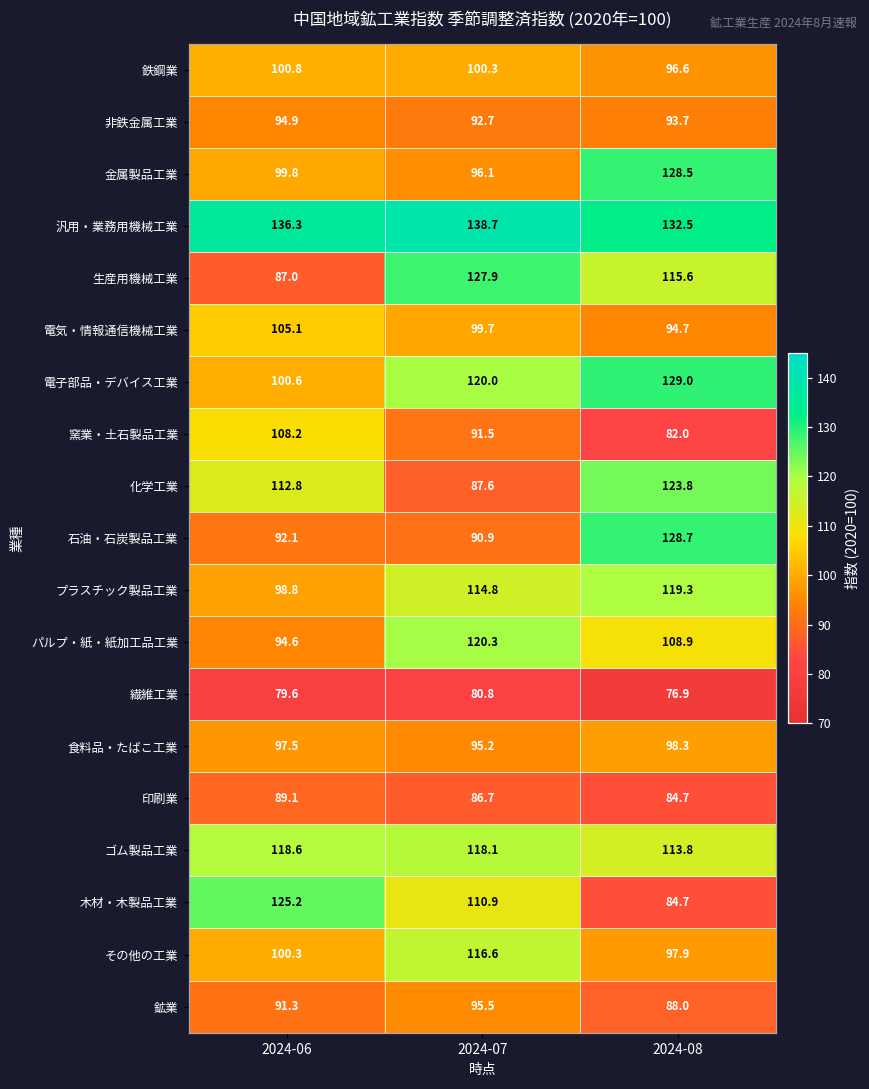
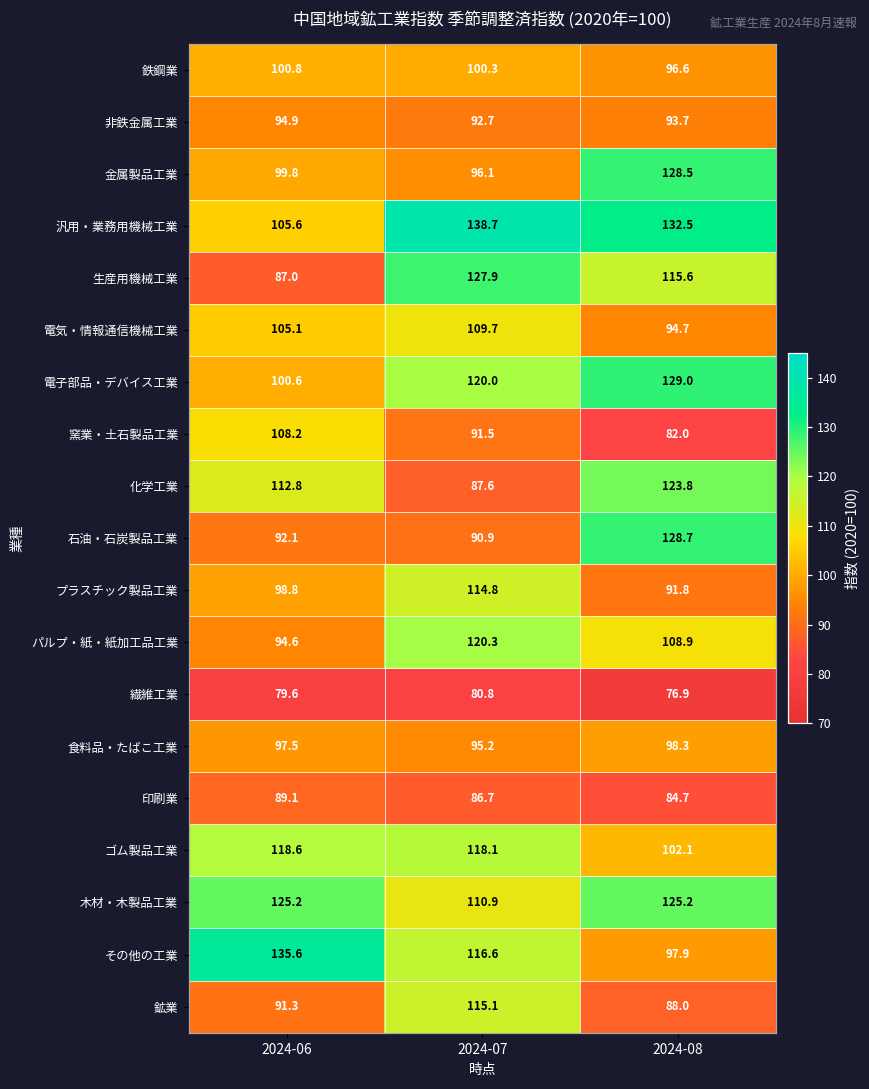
  {
    "鉄鋼業": {
      "2024-06": 100.8,
      "2024-07": 100.3,
      "2024-08": 96.6
    },
    "非鉄金属工業": {
      "2024-06": 94.9,
      "2024-07": 92.7,
      "2024-08": 93.7
    },
    "金属製品工業": {
      "2024-06": 99.8,
      "2024-07": 96.1,
      "2024-08": 128.5
    },
    "汎用・業務用機械工業": {
-     "2024-06": 136.3,
+     "2024-06": 105.6,
      "2024-07": 138.7,
      "2024-08": 132.5
    },
    "生産用機械工業": {
      "2024-06": 87.0,
      "2024-07": 127.9,
      "2024-08": 115.6
    },
    "電気・情報通信機械工業": {
      "2024-06": 105.1,
-     "2024-07": 99.7,
+     "2024-07": 109.7,
      "2024-08": 94.7
    },
    "電子部品・デバイス工業": {
      "2024-06": 100.6,
      "2024-07": 120.0,
      "2024-08": 129.0
    },
    "窯業・土石製品工業": {
      "2024-06": 108.2,
      "2024-07": 91.5,
      "2024-08": 82.0
    },
    "化学工業": {
      "2024-06": 112.8,
      "2024-07": 87.6,
      "2024-08": 123.8
    },
    "石油・石炭製品工業": {
      "2024-06": 92.1,
      "2024-07": 90.9,
      "2024-08": 128.7
    },
    "プラスチック製品工業": {
      "2024-06": 98.8,
      "2024-07": 114.8,
-     "2024-08": 119.3
+     "2024-08": 91.8
    },
    "パルプ・紙・紙加工品工業": {
      "2024-06": 94.6,
      "2024-07": 120.3,
      "2024-08": 108.9
    },
    "繊維工業": {
      "2024-06": 79.6,
      "2024-07": 80.8,
      "2024-08": 76.9
    },
    "食料品・たばこ工業": {
      "2024-06": 97.5,
      "2024-07": 95.2,
      "2024-08": 98.3
    },
    "印刷業": {
      "2024-06": 89.1,
      "2024-07": 86.7,
      "2024-08": 84.7
    },
    "ゴム製品工業": {
      "2024-06": 118.6,
      "2024-07": 118.1,
-     "2024-08": 113.8
+     "2024-08": 102.1
    },
    "木材・木製品工業": {
      "2024-06": 125.2,
      "2024-07": 110.9,
-     "2024-08": 84.7
+     "2024-08": 125.2
    },
    "その他の工業": {
-     "2024-06": 100.3,
+     "2024-06": 135.6,
      "2024-07": 116.6,
      "2024-08": 97.9
    },
    "鉱業": {
      "2024-06": 91.3,
-     "2024-07": 95.5,
+     "2024-07": 115.1,
      "2024-08": 88.0
    }
  }
